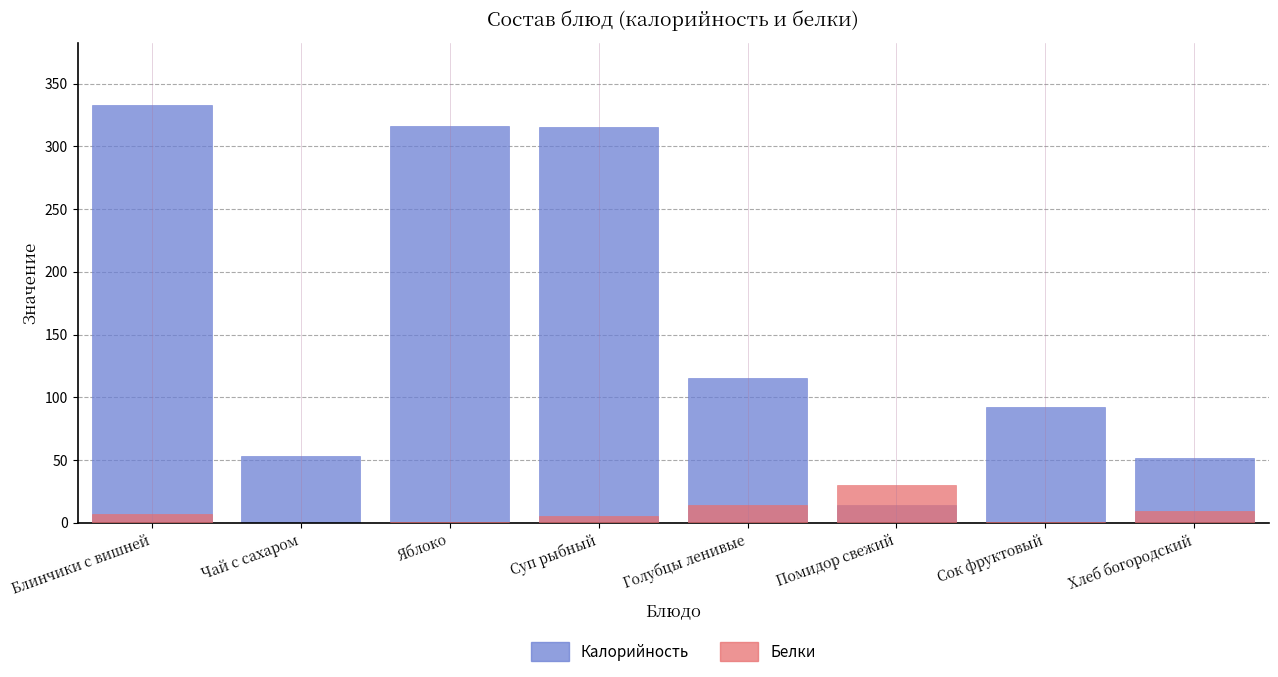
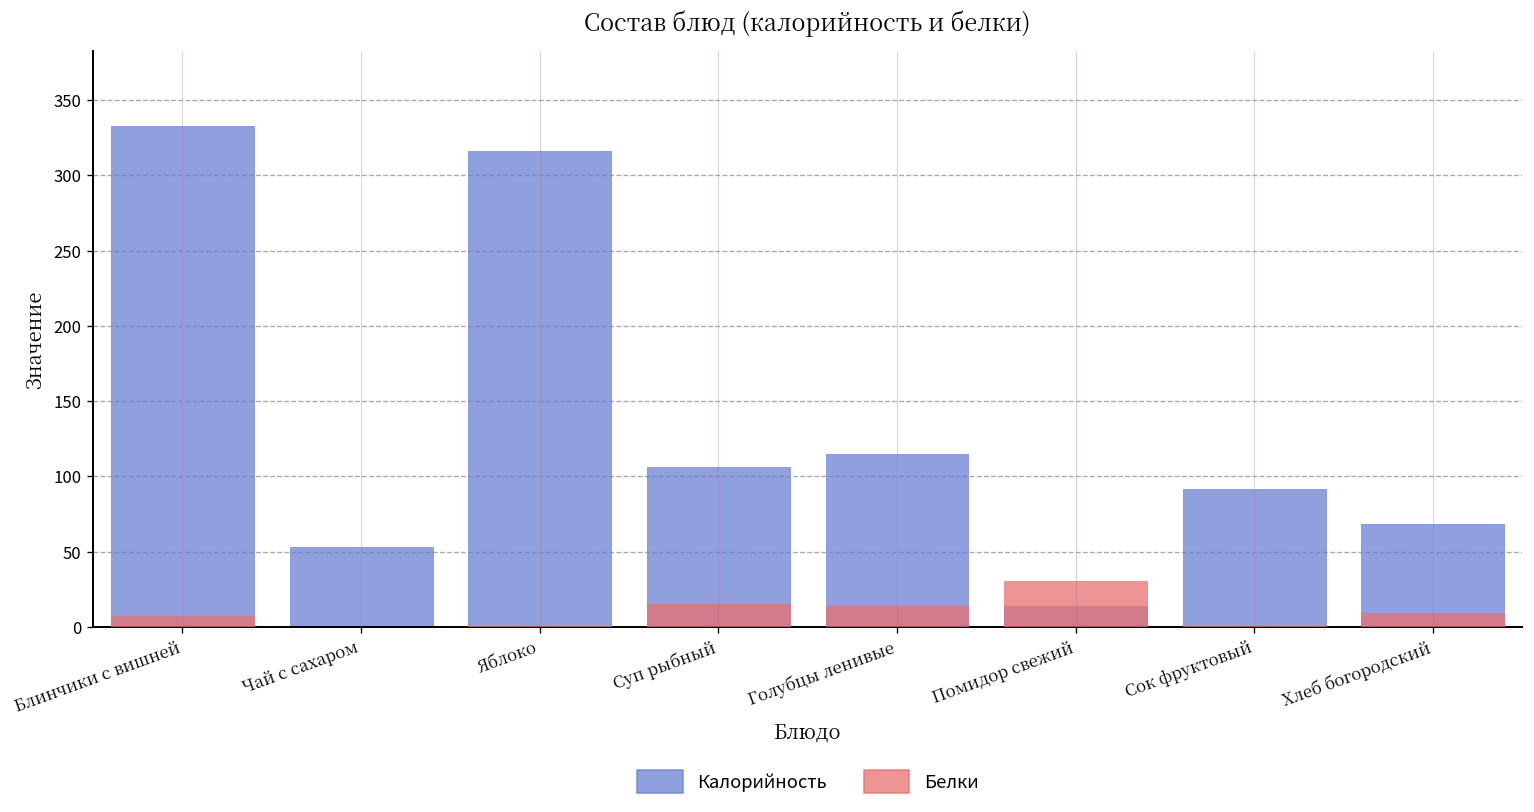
  {
    "Калорийность": {
      "Блинчики с вишней": 333,
      "Чай с сахаром": 53,
      "Яблоко": 316,
-     "Суп рыбный": 315,
+     "Суп рыбный": 106,
      "Голубцы ленивые": 115,
      "Сок фруктовый": 92,
-     "Хлеб богородский": 52
+     "Хлеб богородский": 68
    },
    "Белки": {
-     "Суп рыбный": 5,
+     "Суп рыбный": 15,
      "Помидор свежий": 31
    }
  }
